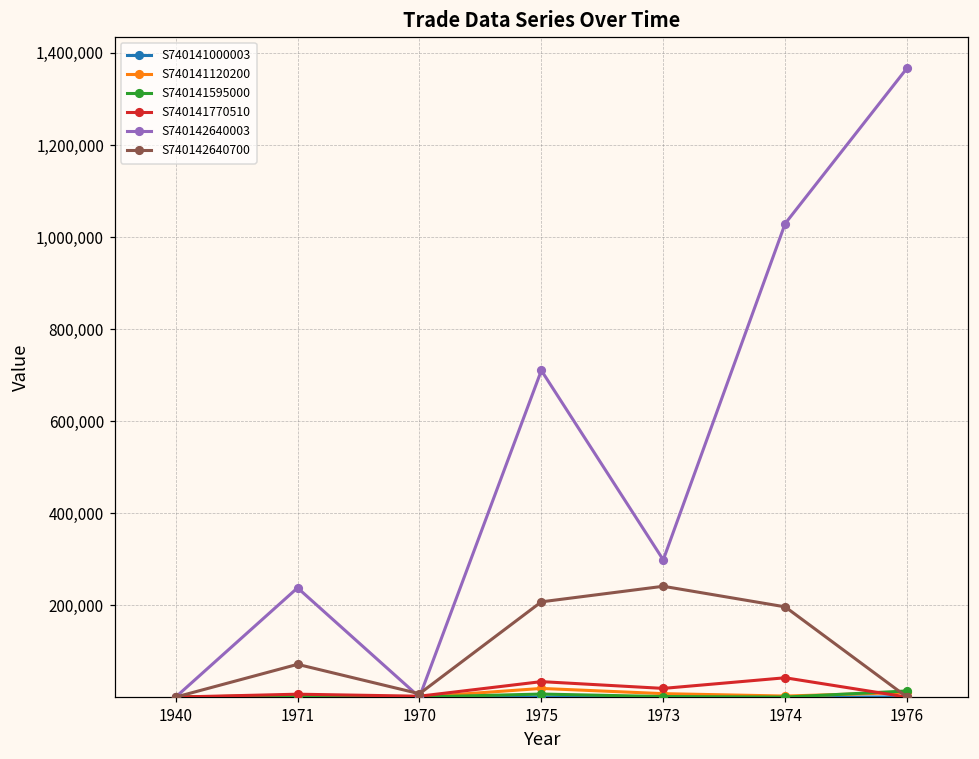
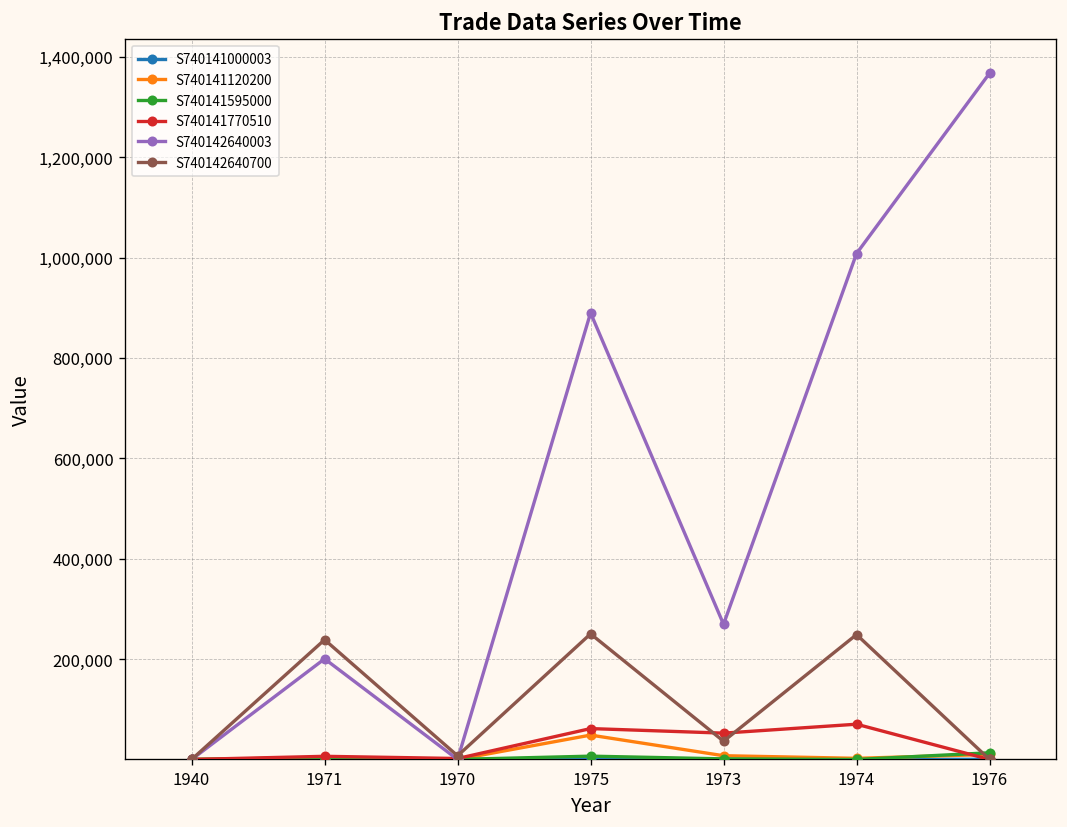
  {
    "S740141000003": {
      "1975": "0"
    },
    "S740141120200": {
-     "1975": "20,000",
+     "1975": "50,000",
      "1973": "10,000"
    },
    "S740141595000": {
      "1975": "10,000"
    },
    "S740141770510": {
-     "1975": "30,000",
-     "1973": "20,000",
-     "1974": "40,000"
+     "1975": "60,000",
+     "1973": "50,000",
+     "1974": "70,000"
    },
    "S740142640003": {
-     "1971": "240,000",
-     "1975": "710,000",
-     "1973": "300,000",
-     "1974": "1,030,000",
+     "1971": "200,000",
+     "1975": "890,000",
+     "1973": "270,000",
+     "1974": "1,010,000",
      "1976": "1,370,000"
    },
    "S740142640700": {
-     "1971": "70,000",
-     "1975": "210,000",
-     "1973": "240,000",
-     "1974": "200,000"
+     "1971": "240,000",
+     "1975": "250,000",
+     "1973": "40,000",
+     "1974": "250,000"
    }
  }
